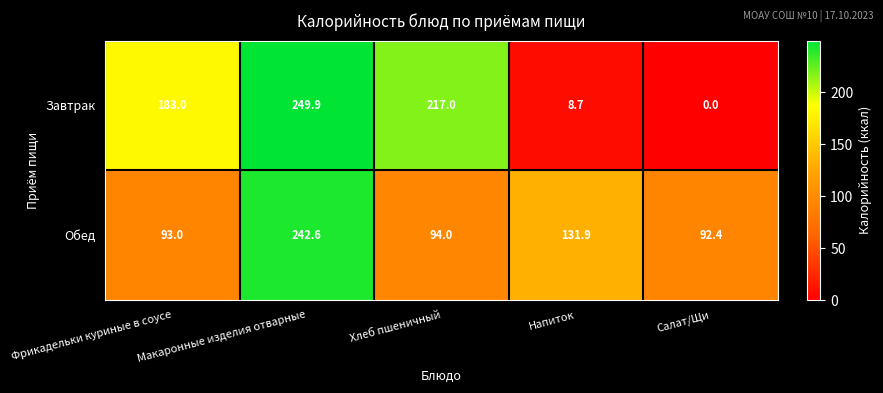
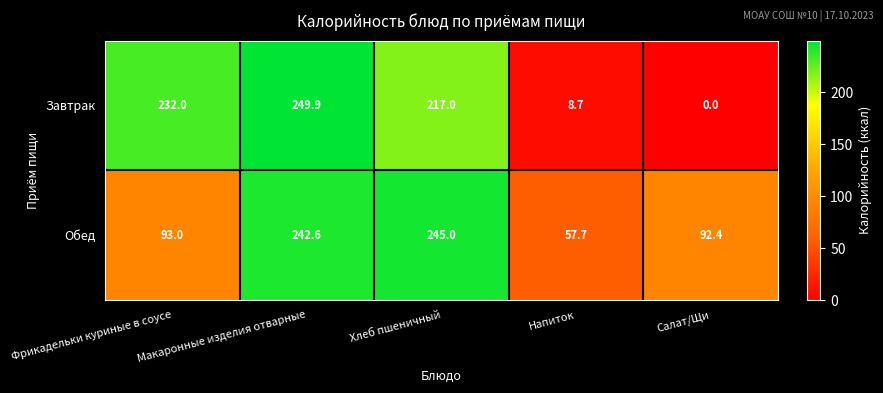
  {
    "Завтрак": {
-     "Фрикадельки куриные в соусе": 183.0,
+     "Фрикадельки куриные в соусе": 232.0,
      "Макаронные изделия отварные": 249.9,
      "Хлеб пшеничный": 217.0,
      "Напиток": 8.7,
      "Салат/Щи": 0.0
    },
    "Обед": {
      "Фрикадельки куриные в соусе": 93.0,
      "Макаронные изделия отварные": 242.6,
-     "Хлеб пшеничный": 94.0,
-     "Напиток": 131.9,
+     "Хлеб пшеничный": 245.0,
+     "Напиток": 57.7,
      "Салат/Щи": 92.4
    }
  }
